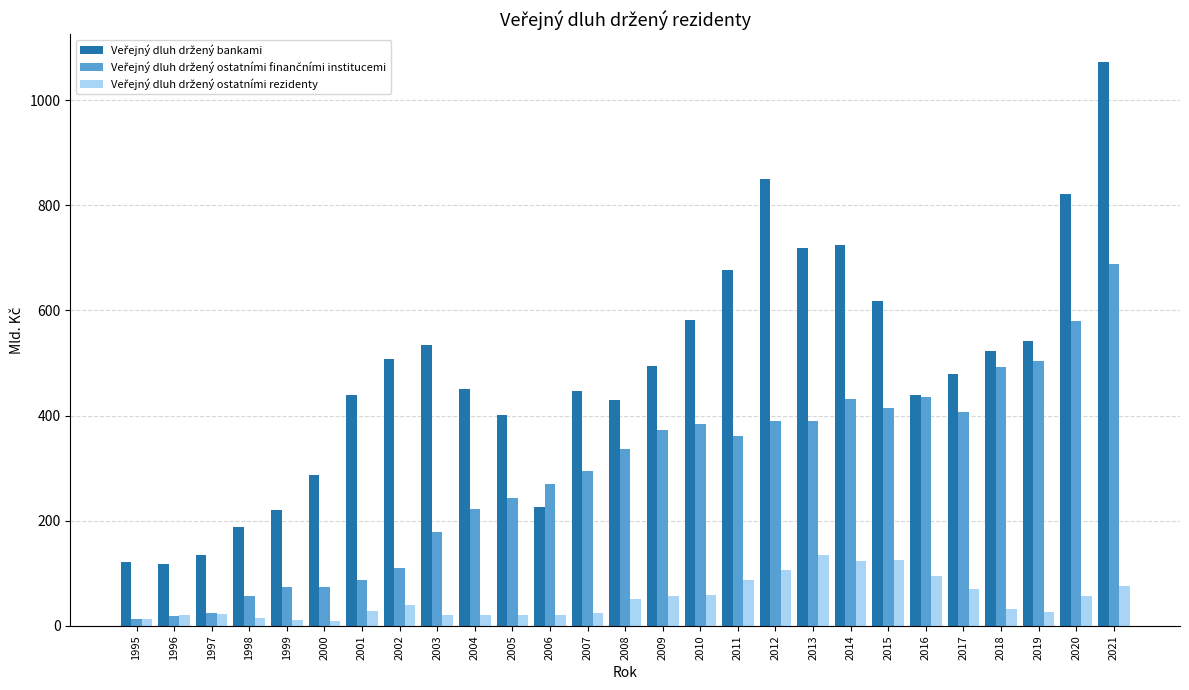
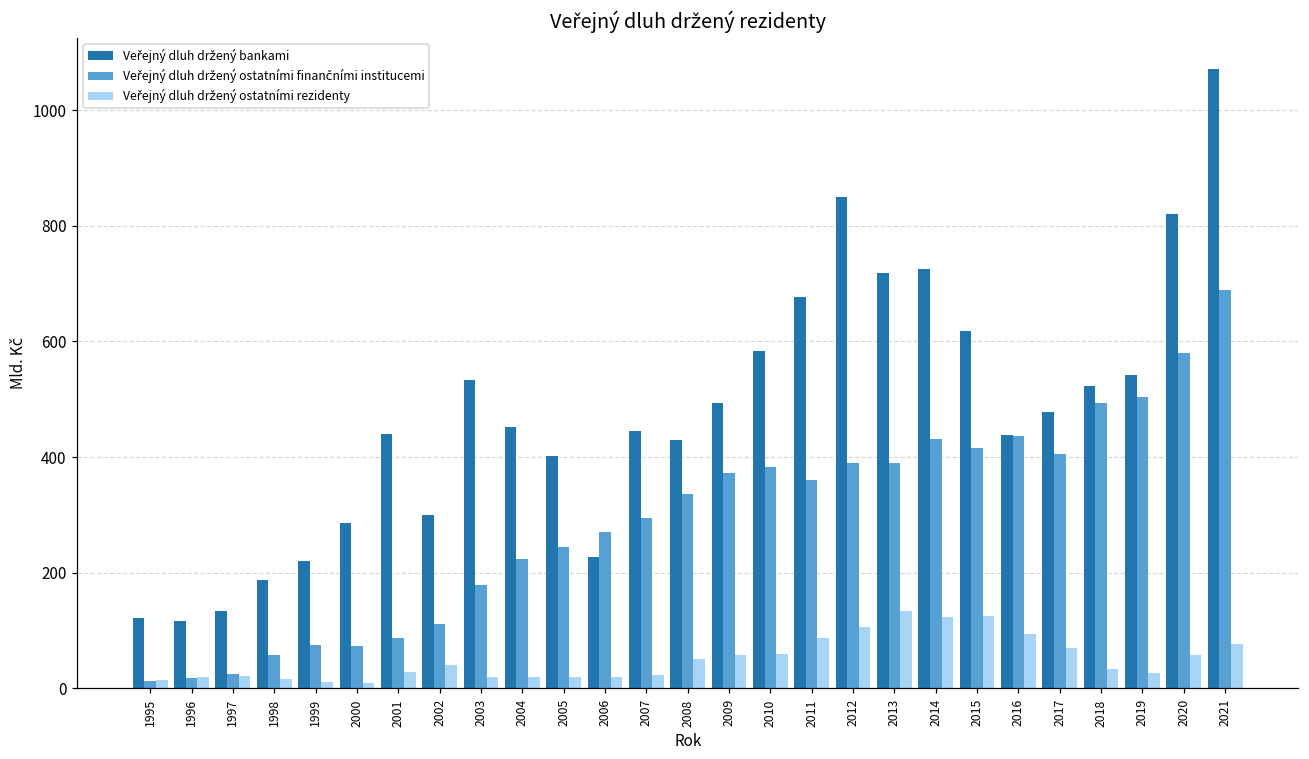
  {
    "Veřejný dluh držený bankami": {
      "1995": 120,
      "1996": 120,
      "1997": 130,
      "1998": 190,
      "1999": 220,
      "2000": 290,
      "2001": 440,
-     "2002": 510,
+     "2002": 300,
      "2003": 530,
      "2004": 450,
      "2005": 400,
      "2006": 230,
      "2007": 450,
      "2008": 430,
      "2009": 490,
      "2010": 580,
      "2011": 680,
      "2012": 850,
      "2013": 720,
      "2014": 730,
      "2015": 620,
      "2016": 440,
      "2017": 480,
      "2018": 520,
      "2019": 540,
      "2020": 820,
      "2021": 1070
    },
    "Veřejný dluh držený ostatními finančními institucemi": {
      "1995": 10,
      "1996": 20,
      "1997": 20,
      "1998": 60,
      "1999": 70,
      "2000": 70,
      "2001": 90,
      "2002": 110,
      "2003": 180,
      "2004": 220,
      "2005": 240,
      "2006": 270,
      "2007": 290,
      "2008": 340,
      "2009": 370,
      "2010": 380,
      "2011": 360,
      "2012": 390,
      "2013": 390,
      "2014": 430,
      "2015": 420,
      "2016": 440,
      "2017": 410,
      "2018": 490,
      "2019": 500,
      "2020": 580,
      "2021": 690
    },
    "Veřejný dluh držený ostatními rezidenty": {
      "1995": 10,
      "1996": 20,
      "1997": 20,
      "1998": 20,
      "1999": 10,
      "2000": 10,
      "2001": 30,
      "2002": 40,
      "2003": 20,
      "2004": 20,
      "2005": 20,
      "2006": 20,
      "2007": 20,
      "2008": 50,
      "2009": 60,
      "2010": 60,
      "2011": 90,
      "2012": 110,
      "2013": 130,
      "2014": 120,
      "2015": 130,
      "2016": 90,
      "2017": 70,
      "2018": 30,
      "2019": 30,
      "2020": 60,
      "2021": 80
    }
  }
